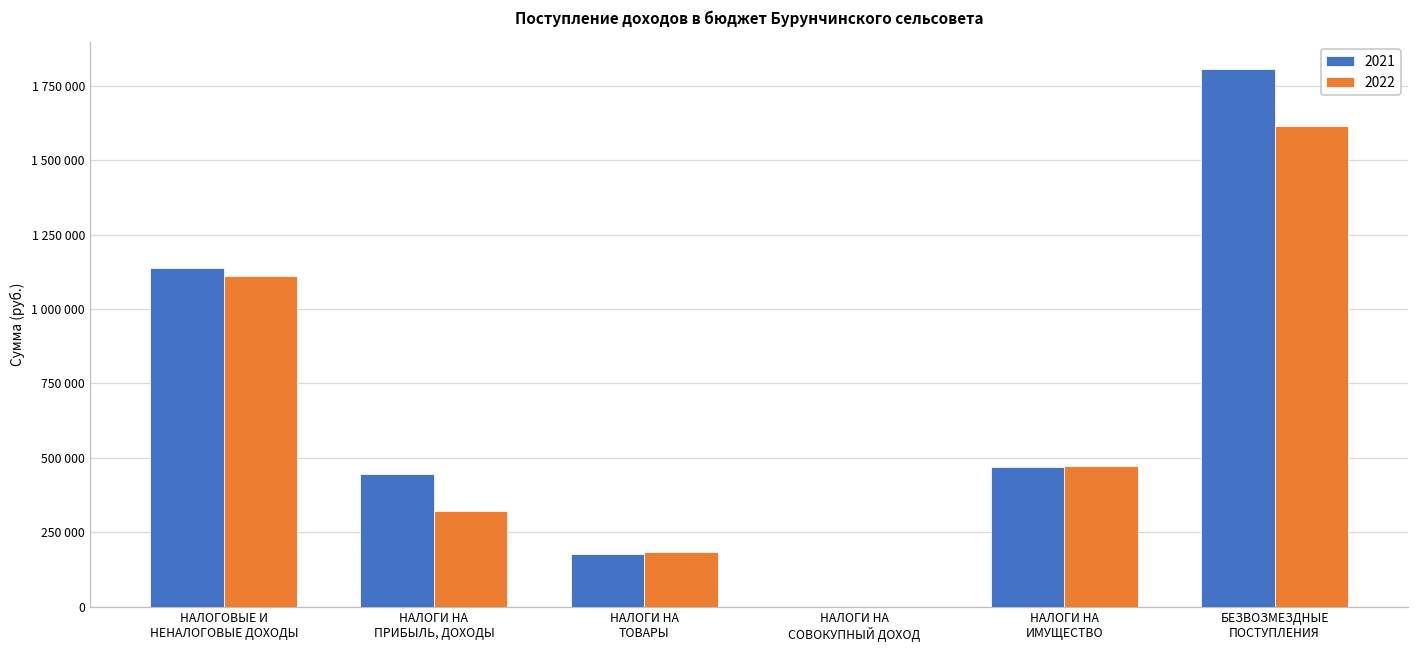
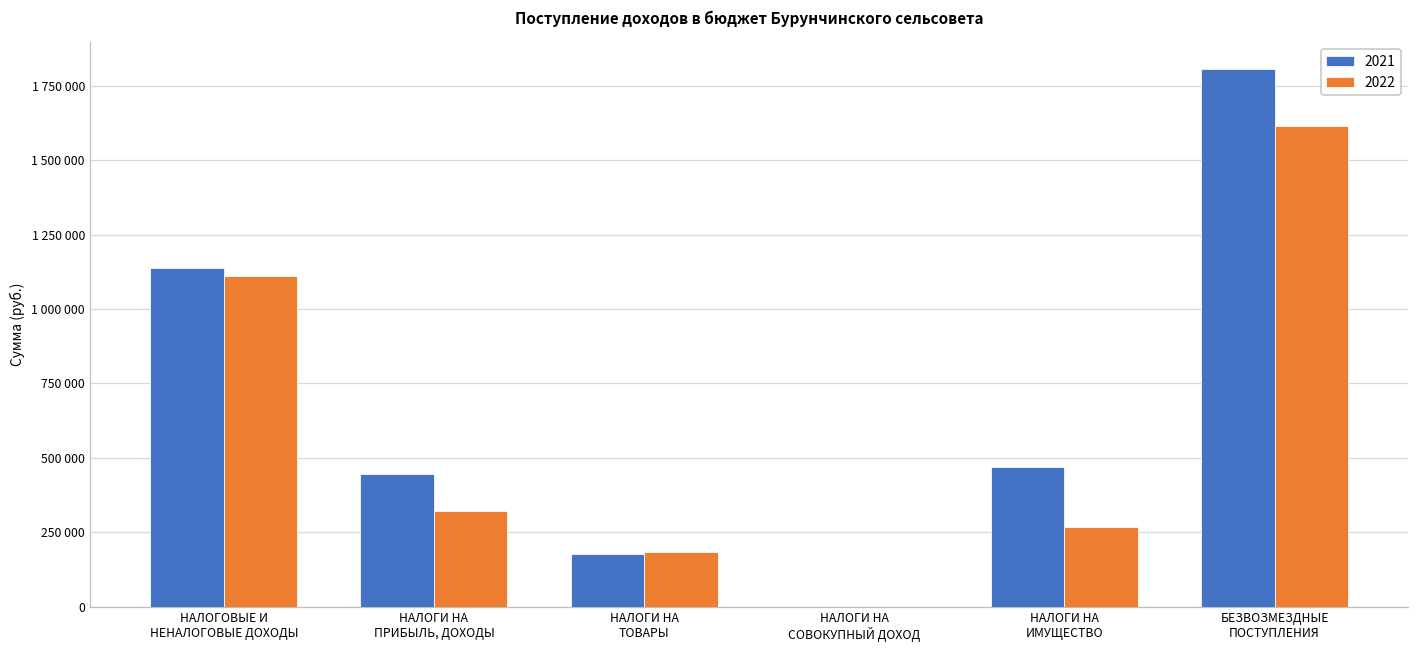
  {
    "2021": {
      "НАЛОГОВЫЕ И НЕНАЛОГОВЫЕ ДОХОДЫ": 1140000,
      "НАЛОГИ НА ПРИБЫЛЬ, ДОХОДЫ": 440000,
      "НАЛОГИ НА ТОВАРЫ": 180000,
      "НАЛОГИ НА СОВОКУПНЫЙ ДОХОД": 0,
      "НАЛОГИ НА ИМУЩЕСТВО": 470000,
      "БЕЗВОЗМЕЗДНЫЕ ПОСТУПЛЕНИЯ": 1810000
    },
    "2022": {
      "НАЛОГОВЫЕ И НЕНАЛОГОВЫЕ ДОХОДЫ": 1110000,
      "НАЛОГИ НА ПРИБЫЛЬ, ДОХОДЫ": 320000,
      "НАЛОГИ НА ТОВАРЫ": 180000,
      "НАЛОГИ НА СОВОКУПНЫЙ ДОХОД": 0,
-     "НАЛОГИ НА ИМУЩЕСТВО": 470000,
+     "НАЛОГИ НА ИМУЩЕСТВО": 270000,
      "БЕЗВОЗМЕЗДНЫЕ ПОСТУПЛЕНИЯ": 1610000
    }
  }
